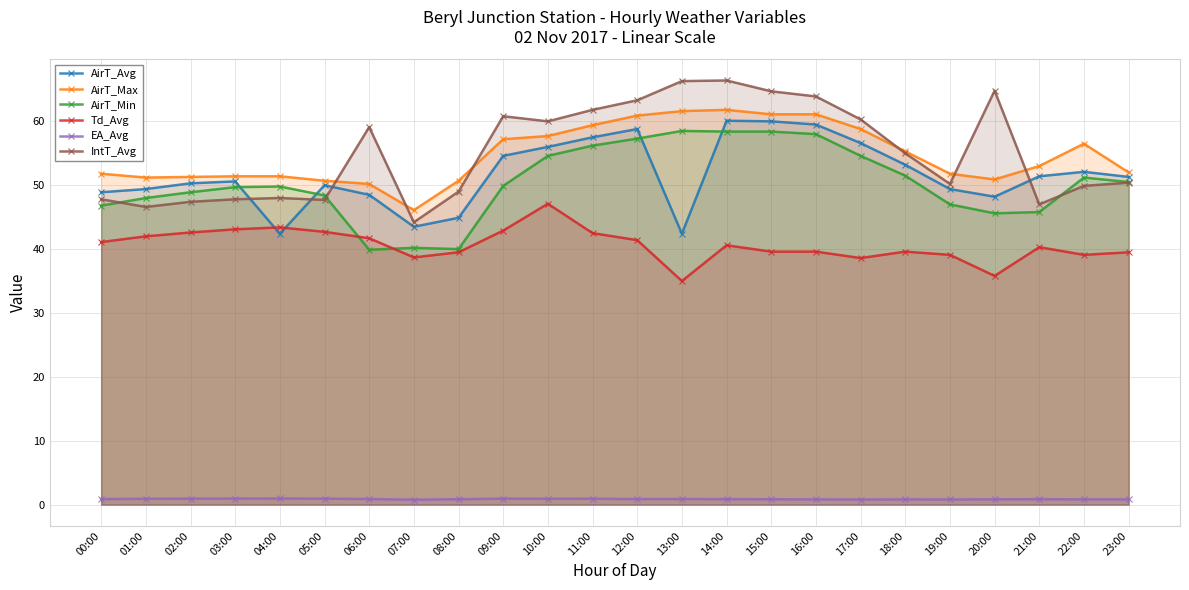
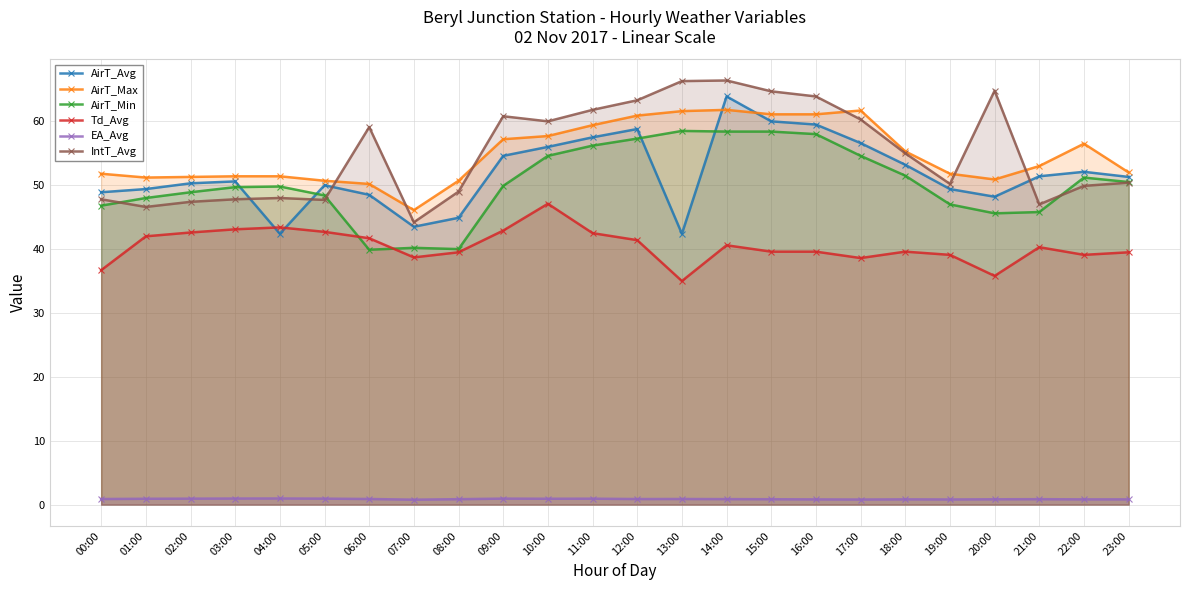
  {
    "AirT_Avg": {
      "00:00": 49,
      "01:00": 49,
      "02:00": 50,
      "03:00": 51,
      "04:00": 42,
      "05:00": 50,
      "06:00": 49,
      "07:00": 44,
      "08:00": 45,
      "09:00": 55,
      "10:00": 56,
      "11:00": 58,
      "12:00": 59,
      "13:00": 42,
-     "14:00": 60,
+     "14:00": 64,
      "15:00": 60,
      "16:00": 60,
      "17:00": 57,
      "18:00": 53,
      "19:00": 49,
      "20:00": 48,
      "21:00": 51,
      "22:00": 52,
      "23:00": 51
    },
    "AirT_Max": {
      "00:00": 52,
      "01:00": 51,
      "02:00": 51,
      "03:00": 51,
      "04:00": 51,
      "05:00": 51,
      "06:00": 50,
      "07:00": 46,
      "08:00": 51,
      "09:00": 57,
      "10:00": 58,
      "11:00": 59,
      "12:00": 61,
      "13:00": 62,
      "14:00": 62,
      "15:00": 61,
      "16:00": 61,
-     "17:00": 59,
+     "17:00": 62,
      "19:00": 52,
      "20:00": 51,
      "21:00": 53,
      "22:00": 57,
      "23:00": 52
    },
    "AirT_Min": {
      "00:00": 47,
      "01:00": 48,
      "02:00": 49,
      "03:00": 50,
      "04:00": 50,
      "05:00": 48,
      "06:00": 40,
      "07:00": 40,
      "08:00": 40,
      "09:00": 50,
      "10:00": 55,
      "11:00": 56,
      "12:00": 57,
      "13:00": 59,
      "14:00": 58,
      "15:00": 58,
      "16:00": 58,
      "17:00": 55,
      "18:00": 52,
      "19:00": 47,
      "20:00": 46,
      "21:00": 46,
      "22:00": 51
    },
    "Td_Avg": {
-     "00:00": 41,
+     "00:00": 37,
      "01:00": 42,
      "02:00": 43,
      "03:00": 43,
      "04:00": 43,
      "05:00": 43,
      "06:00": 42,
      "07:00": 39,
      "08:00": 40,
      "09:00": 43,
      "10:00": 47,
      "11:00": 43,
      "12:00": 41,
      "13:00": 35,
      "14:00": 41,
      "15:00": 40,
      "16:00": 40,
      "17:00": 39,
      "18:00": 40,
      "19:00": 39,
      "20:00": 36,
      "21:00": 40,
      "22:00": 39,
      "23:00": 40
    },
    "EA_Avg": {
      "00:00": 1,
      "01:00": 1,
      "02:00": 1,
      "03:00": 1,
      "04:00": 1,
      "05:00": 1,
      "06:00": 1,
      "07:00": 1,
      "08:00": 1,
      "09:00": 1,
      "10:00": 1,
      "11:00": 1,
      "12:00": 1,
      "13:00": 1,
      "14:00": 1,
      "15:00": 1,
      "16:00": 1,
      "17:00": 1,
      "18:00": 1,
      "19:00": 1,
      "20:00": 1,
      "21:00": 1,
      "22:00": 1,
      "23:00": 1
    },
    "IntT_Avg": {
      "00:00": 48,
      "01:00": 47,
      "02:00": 47,
      "03:00": 48,
      "04:00": 48,
      "05:00": 48,
      "06:00": 59,
      "07:00": 44,
      "08:00": 49,
      "09:00": 61,
      "10:00": 60,
      "11:00": 62,
      "12:00": 63,
      "13:00": 66,
      "14:00": 66,
      "15:00": 65,
      "16:00": 64,
      "17:00": 60,
      "19:00": 50,
      "20:00": 65,
      "21:00": 47,
      "22:00": 50
    }
  }
